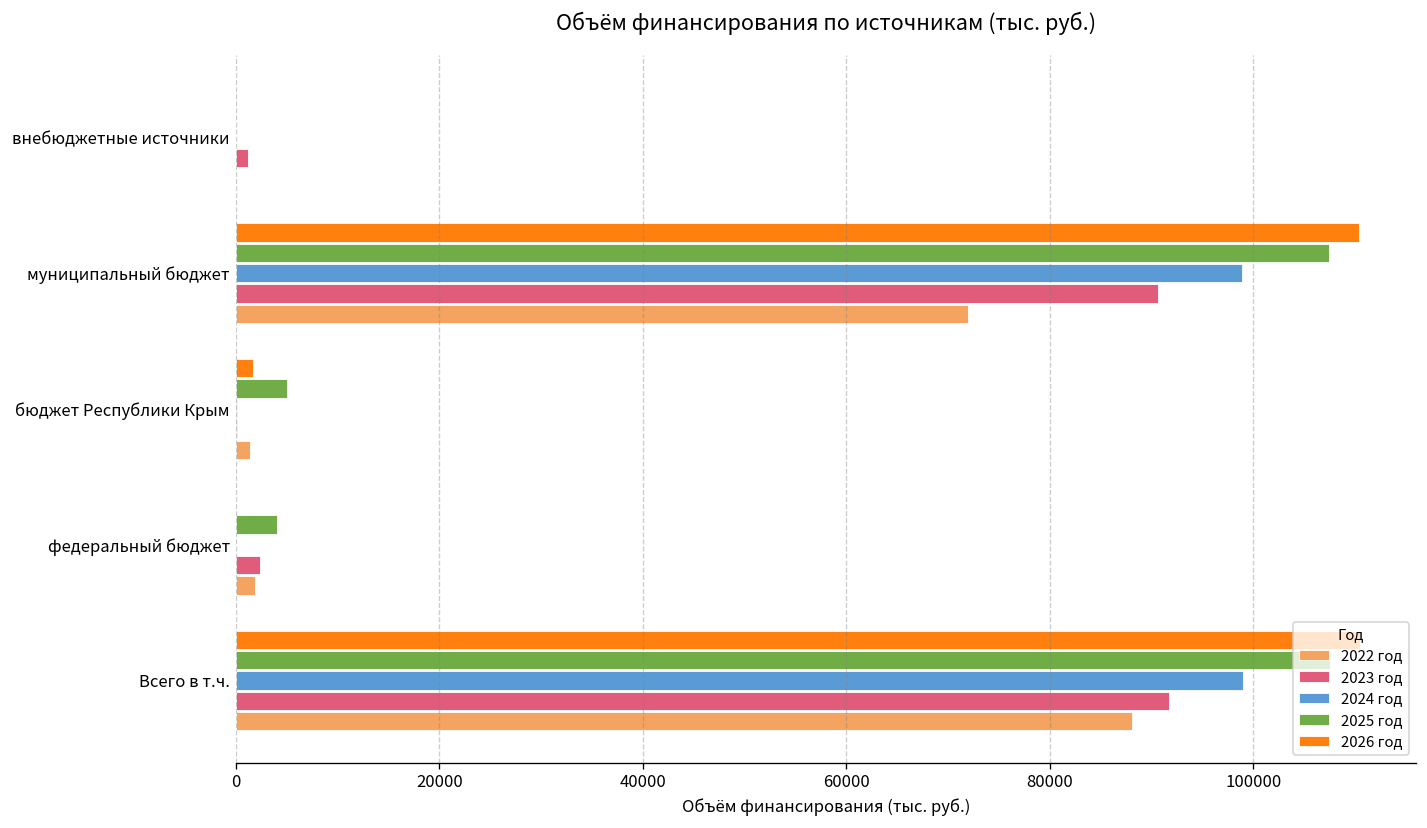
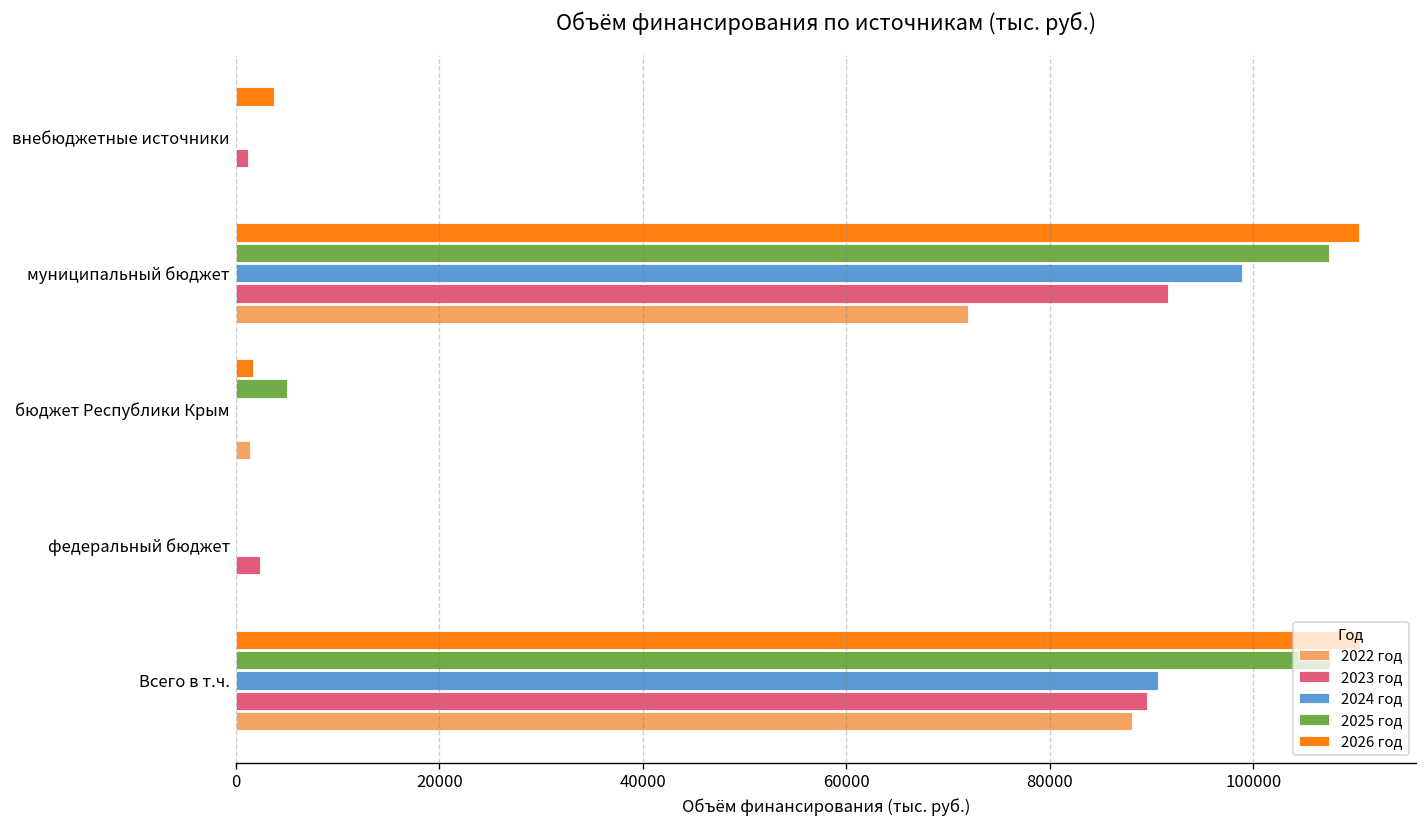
  {
    "2022 год": {
      "внебюджетные источники": 0,
      "муниципальный бюджет": 72000,
      "бюджет Республики Крым": 1000,
-     "федеральный бюджет": 2000,
+     "федеральный бюджет": 0,
      "Всего в т.ч.": 88000
    },
    "2023 год": {
      "внебюджетные источники": 1000,
-     "муниципальный бюджет": 91000,
+     "муниципальный бюджет": 92000,
      "федеральный бюджет": 2000,
-     "Всего в т.ч.": 92000
+     "Всего в т.ч.": 90000
    },
    "2024 год": {
      "внебюджетные источники": 0,
      "муниципальный бюджет": 99000,
      "федеральный бюджет": 0,
-     "Всего в т.ч.": 99000
+     "Всего в т.ч.": 91000
    },
    "2025 год": {
      "внебюджетные источники": 0,
      "муниципальный бюджет": 107000,
      "бюджет Республики Крым": 5000,
-     "федеральный бюджет": 4000
+     "федеральный бюджет": 0
    },
    "2026 год": {
-     "внебюджетные источники": 0,
+     "внебюджетные источники": 4000,
      "муниципальный бюджет": 110000,
      "бюджет Республики Крым": 2000,
      "федеральный бюджет": 0
    }
  }
